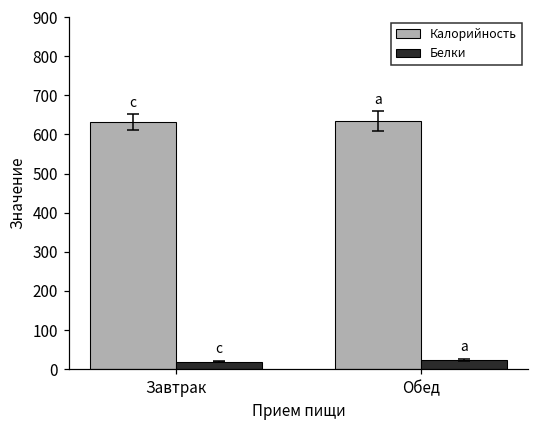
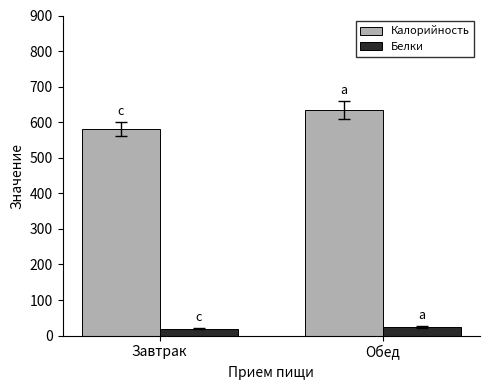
  {
    "Калорийность": {
-     "Завтрак": 630,
+     "Завтрак": 580,
      "Обед": 630
    },
    "Белки": {
      "Завтрак": 20,
      "Обед": 20
    }
  }
